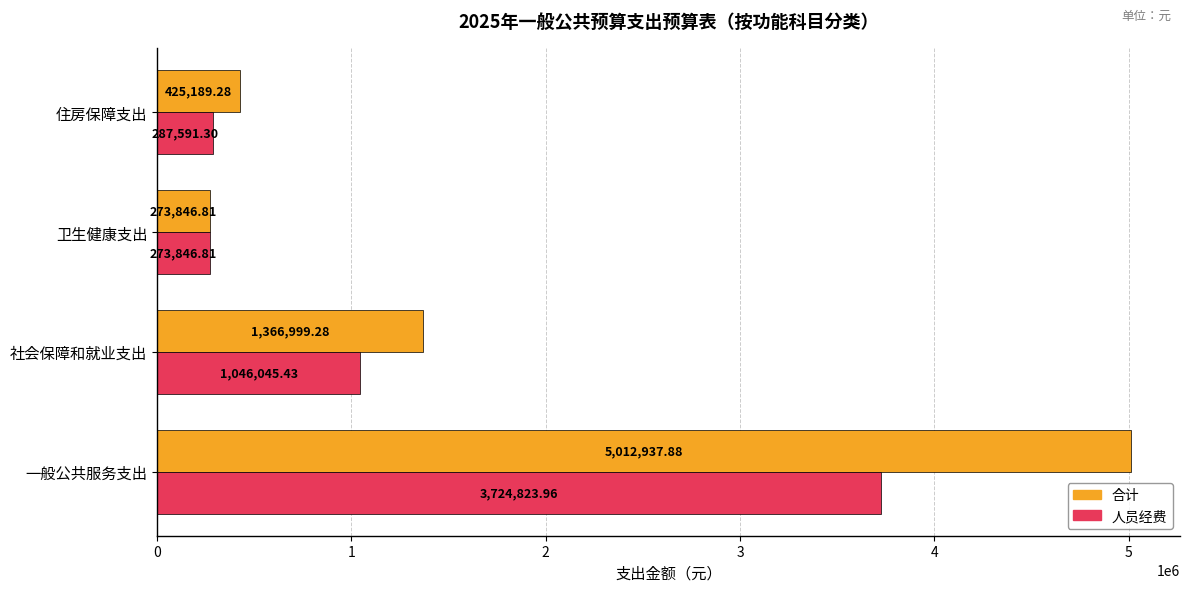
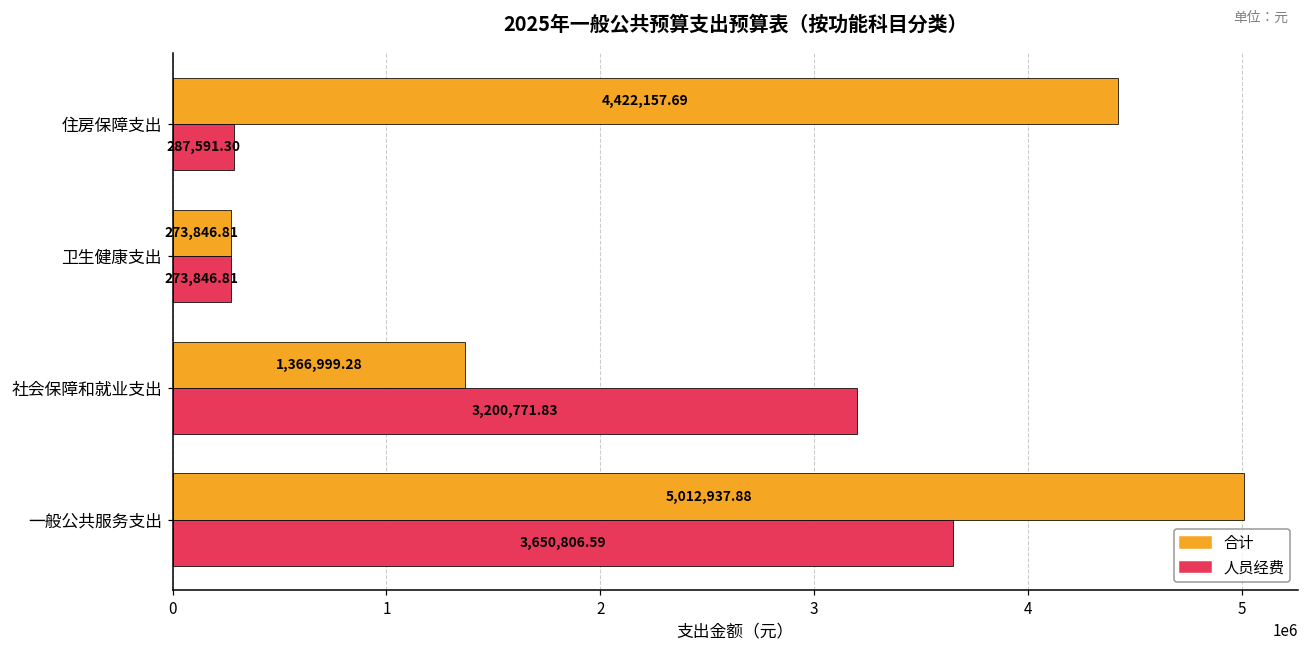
  {
    "合计": {
-     "住房保障支出": "425,189.28",
+     "住房保障支出": "4,422,157.69",
      "卫生健康支出": "273,846.81",
      "社会保障和就业支出": "1,366,999.28",
      "一般公共服务支出": "5,012,937.88"
    },
    "人员经费": {
      "住房保障支出": "287,591.30",
      "卫生健康支出": "273,846.81",
-     "社会保障和就业支出": "1,046,045.43",
-     "一般公共服务支出": "3,724,823.96"
+     "社会保障和就业支出": "3,200,771.83",
+     "一般公共服务支出": "3,650,806.59"
    }
  }
